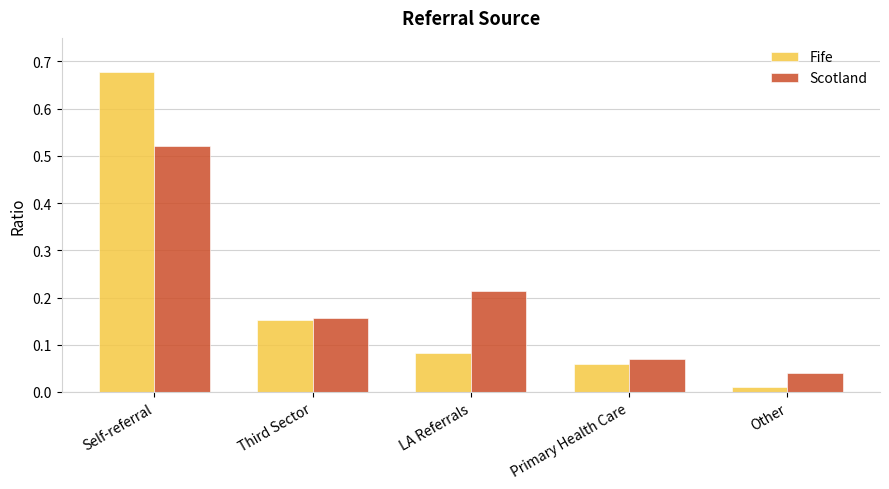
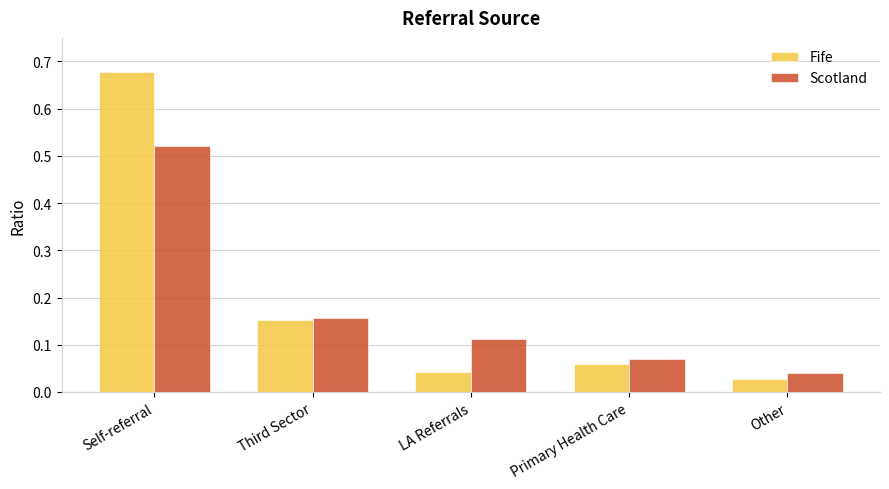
  {
    "Fife": {
      "Self-referral": 0.68,
      "Third Sector": 0.15,
-     "LA Referrals": 0.08,
+     "LA Referrals": 0.04,
      "Primary Health Care": 0.06,
-     "Other": 0.01
+     "Other": 0.03
    },
    "Scotland": {
      "Self-referral": 0.52,
      "Third Sector": 0.16,
-     "LA Referrals": 0.21,
+     "LA Referrals": 0.11,
      "Primary Health Care": 0.07,
      "Other": 0.04
    }
  }
